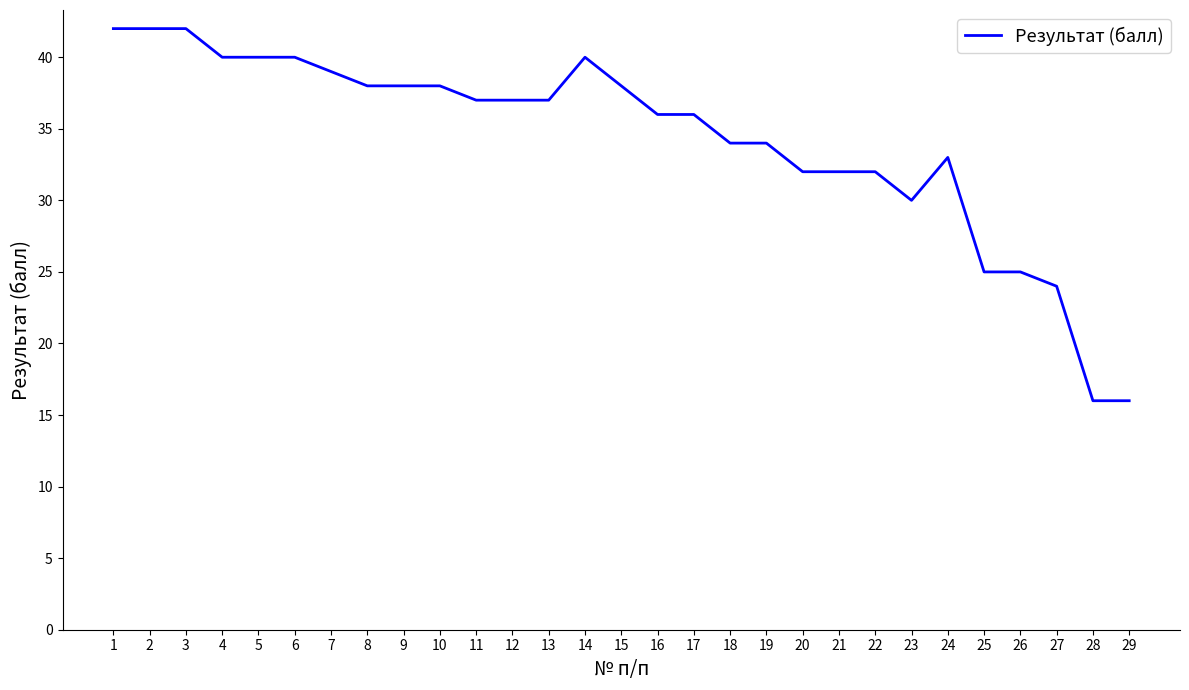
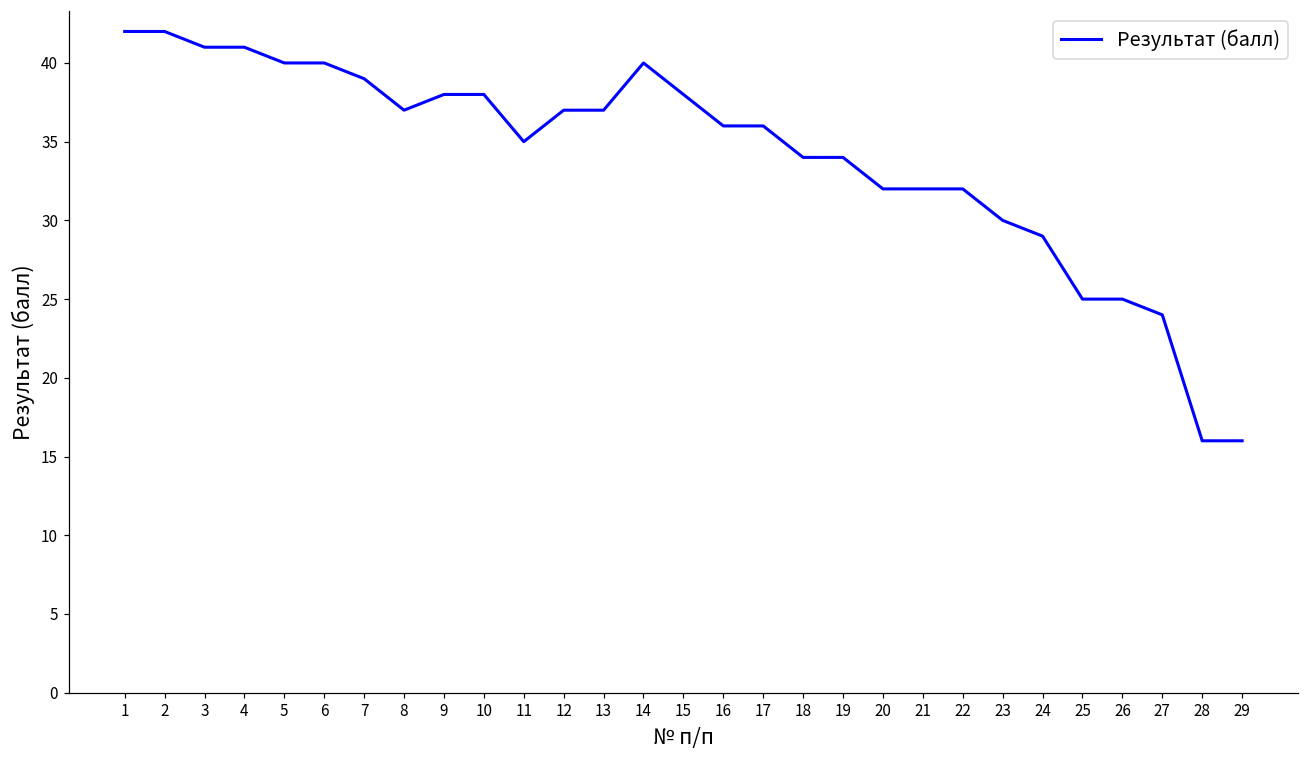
  {
    "1": 42,
    "2": 42,
-   "3": 42,
-   "4": 40,
+   "3": 41,
+   "4": 41,
    "5": 40,
    "6": 40,
    "7": 39,
-   "8": 38,
+   "8": 37,
    "9": 38,
    "10": 38,
-   "11": 37,
+   "11": 35,
    "12": 37,
    "13": 37,
    "14": 40,
    "15": 38,
    "16": 36,
    "17": 36,
    "18": 34,
    "19": 34,
    "20": 32,
    "21": 32,
    "22": 32,
    "23": 30,
-   "24": 33,
+   "24": 29,
    "25": 25,
    "26": 25,
    "27": 24,
    "28": 16,
    "29": 16
  }
